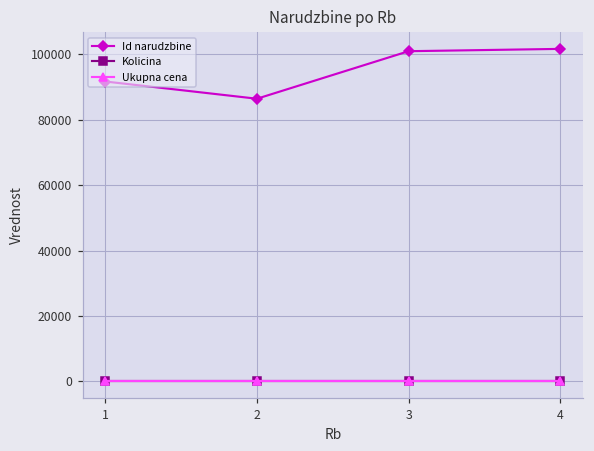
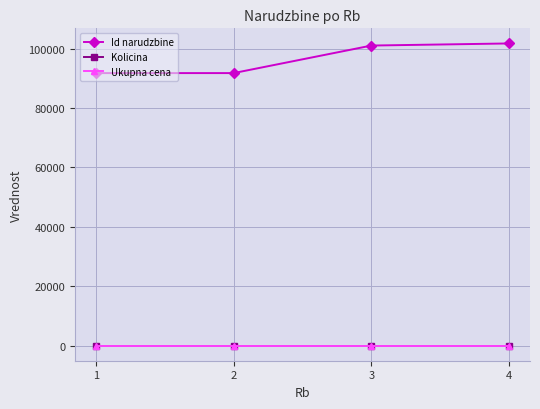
  {
    "Id narudzbine": {
-     "2": 86000,
+     "2": 92000,
      "3": 101000,
      "4": 102000
    },
    "Ukupna cena": {
      "1": 0,
      "2": 0,
      "3": 0,
      "4": 0
    }
  }
